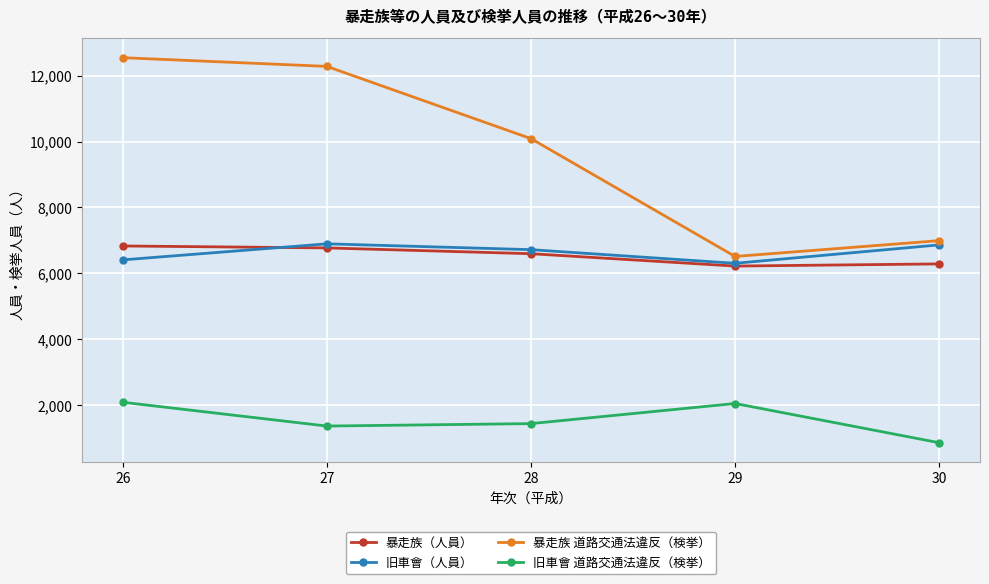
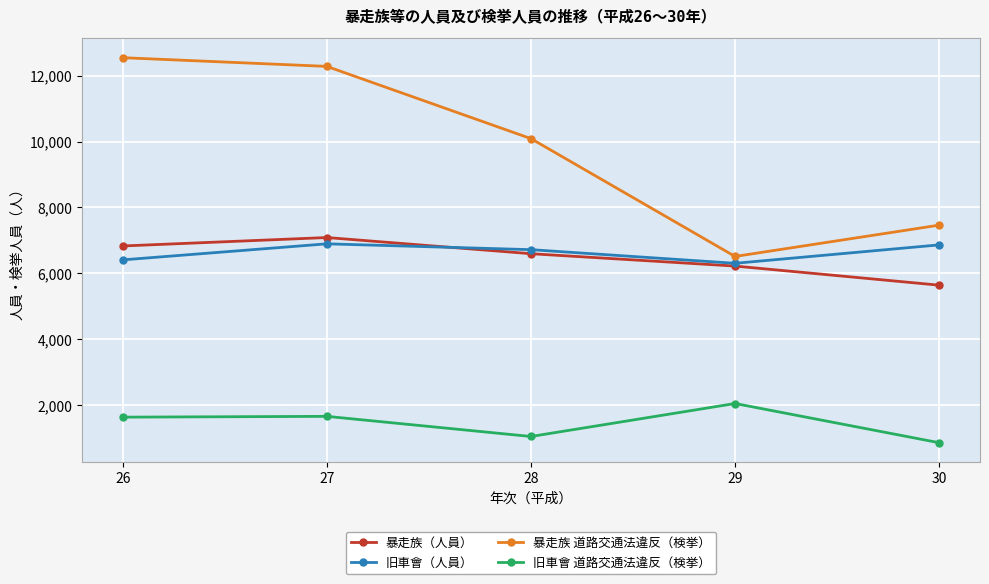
  {
    "暴走族（人員）": {
      "26": "6,800",
-     "27": "6,800",
+     "27": "7,100",
      "28": "6,600",
      "29": "6,200",
-     "30": "6,300"
+     "30": "5,600"
    },
    "旧車會（人員）": {
      "26": "6,400",
      "27": "6,900",
      "28": "6,700",
      "29": "6,300",
      "30": "6,900"
    },
    "暴走族 道路交通法違反（検挙）": {
      "26": "12,500",
      "27": "12,300",
      "28": "10,100",
      "29": "6,500",
-     "30": "7,000"
+     "30": "7,500"
    },
    "旧車會 道路交通法違反（検挙）": {
-     "26": "2,100",
-     "27": "1,400",
-     "28": "1,400",
+     "26": "1,600",
+     "27": "1,700",
+     "28": "1,000",
      "29": "2,000",
      "30": "900"
    }
  }
